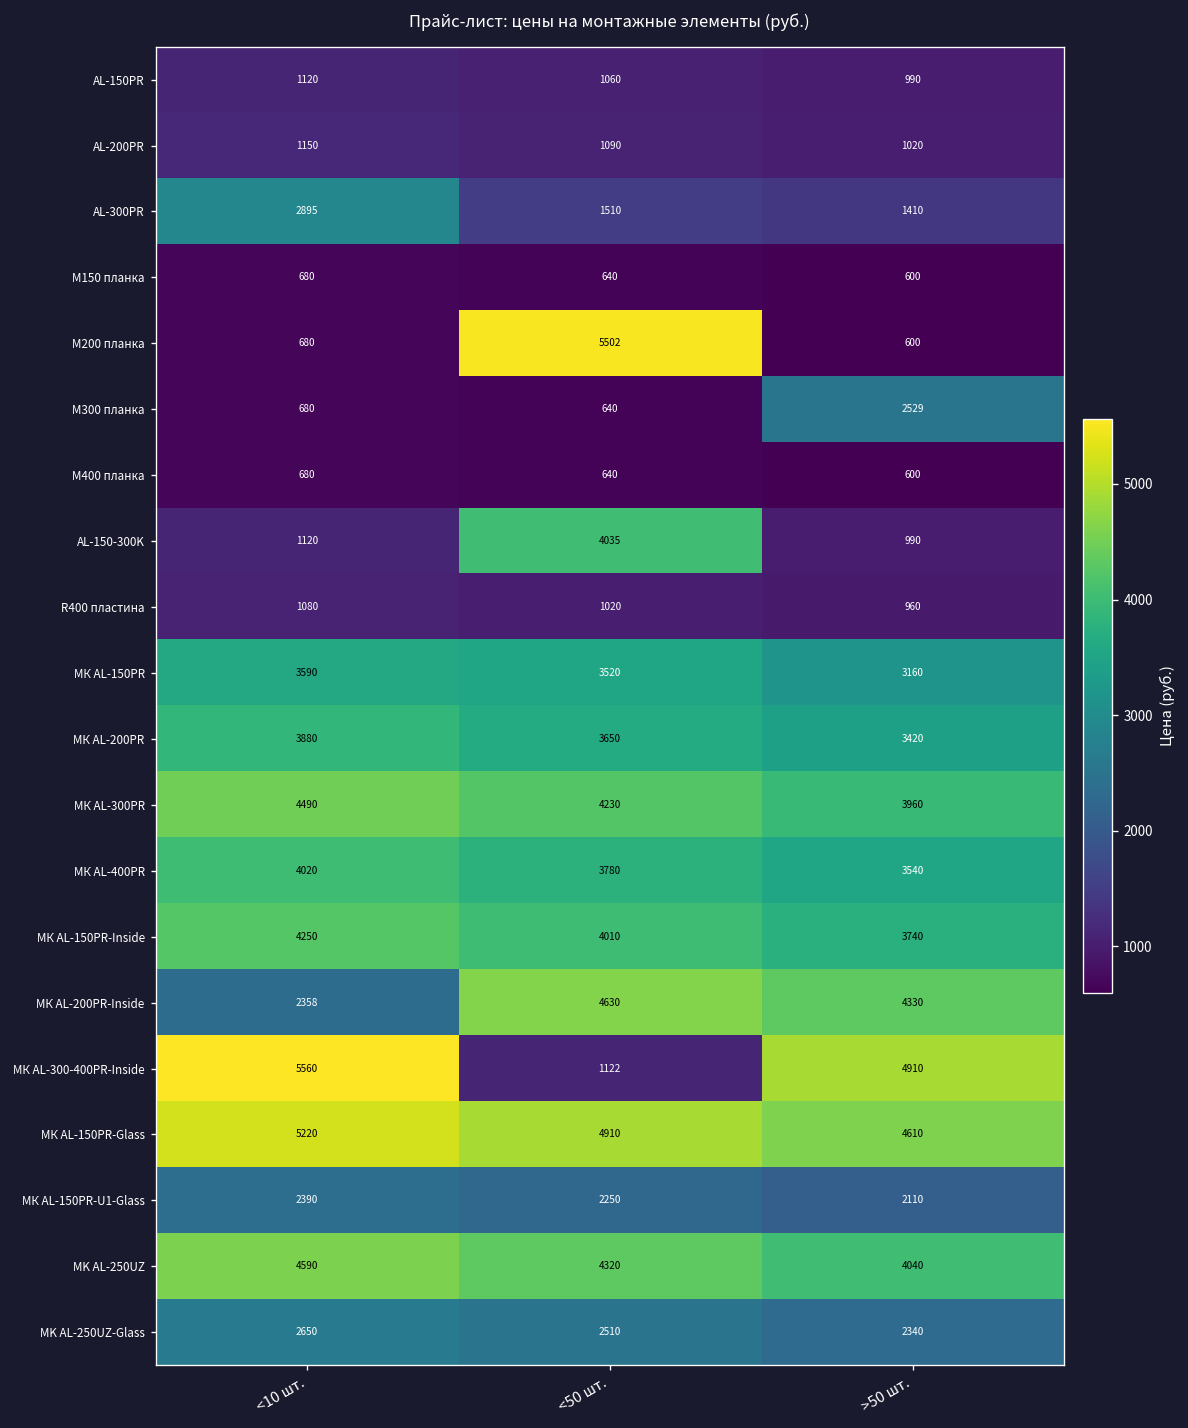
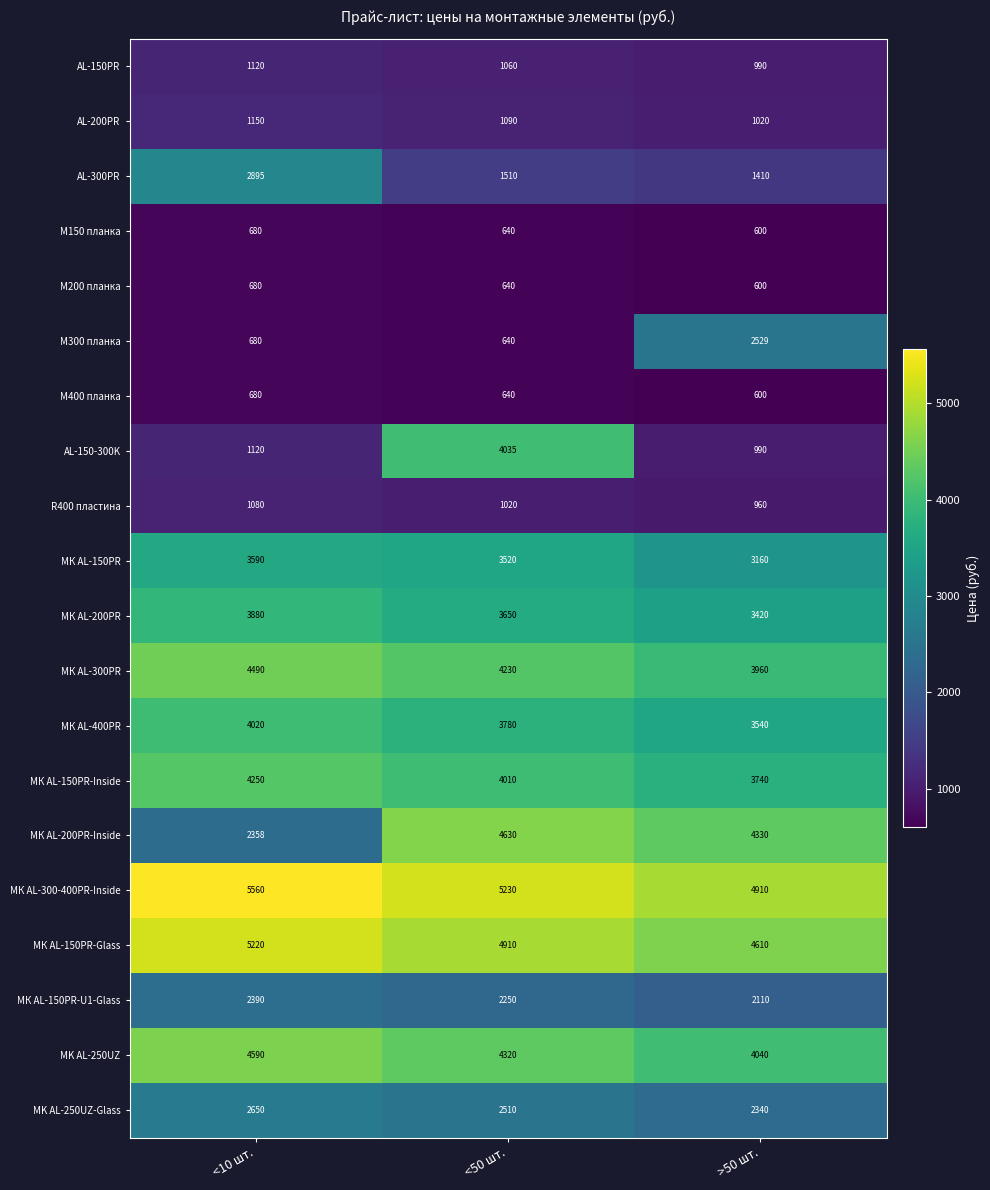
  {
    "AL-150PR": {
      "<10 шт.": 1120,
      "<50 шт.": 1060,
      ">50 шт.": 990
    },
    "AL-200PR": {
      "<10 шт.": 1150,
      "<50 шт.": 1090,
      ">50 шт.": 1020
    },
    "AL-300PR": {
      "<10 шт.": 2895,
      "<50 шт.": 1510,
      ">50 шт.": 1410
    },
    "М150 планка": {
      "<10 шт.": 680,
      "<50 шт.": 640,
      ">50 шт.": 600
    },
    "М200 планка": {
      "<10 шт.": 680,
-     "<50 шт.": 5502,
+     "<50 шт.": 640,
      ">50 шт.": 600
    },
    "М300 планка": {
      "<10 шт.": 680,
      "<50 шт.": 640,
      ">50 шт.": 2529
    },
    "М400 планка": {
      "<10 шт.": 680,
      "<50 шт.": 640,
      ">50 шт.": 600
    },
    "AL-150-300K": {
      "<10 шт.": 1120,
      "<50 шт.": 4035,
      ">50 шт.": 990
    },
    "R400 пластина": {
      "<10 шт.": 1080,
      "<50 шт.": 1020,
      ">50 шт.": 960
    },
    "МК AL-150PR": {
      "<10 шт.": 3590,
      "<50 шт.": 3520,
      ">50 шт.": 3160
    },
    "МК AL-200PR": {
      "<10 шт.": 3880,
      "<50 шт.": 3650,
      ">50 шт.": 3420
    },
    "МК AL-300PR": {
      "<10 шт.": 4490,
      "<50 шт.": 4230,
      ">50 шт.": 3960
    },
    "МК AL-400PR": {
      "<10 шт.": 4020,
      "<50 шт.": 3780,
      ">50 шт.": 3540
    },
    "МК AL-150PR-Inside": {
      "<10 шт.": 4250,
      "<50 шт.": 4010,
      ">50 шт.": 3740
    },
    "МК AL-200PR-Inside": {
      "<10 шт.": 2358,
      "<50 шт.": 4630,
      ">50 шт.": 4330
    },
    "МК AL-300-400PR-Inside": {
      "<10 шт.": 5560,
-     "<50 шт.": 1122,
+     "<50 шт.": 5230,
      ">50 шт.": 4910
    },
    "МК AL-150PR-Glass": {
      "<10 шт.": 5220,
      "<50 шт.": 4910,
      ">50 шт.": 4610
    },
    "МК AL-150PR-U1-Glass": {
      "<10 шт.": 2390,
      "<50 шт.": 2250,
      ">50 шт.": 2110
    },
    "MK AL-250UZ": {
      "<10 шт.": 4590,
      "<50 шт.": 4320,
      ">50 шт.": 4040
    },
    "MK AL-250UZ-Glass": {
      "<10 шт.": 2650,
      "<50 шт.": 2510,
      ">50 шт.": 2340
    }
  }
